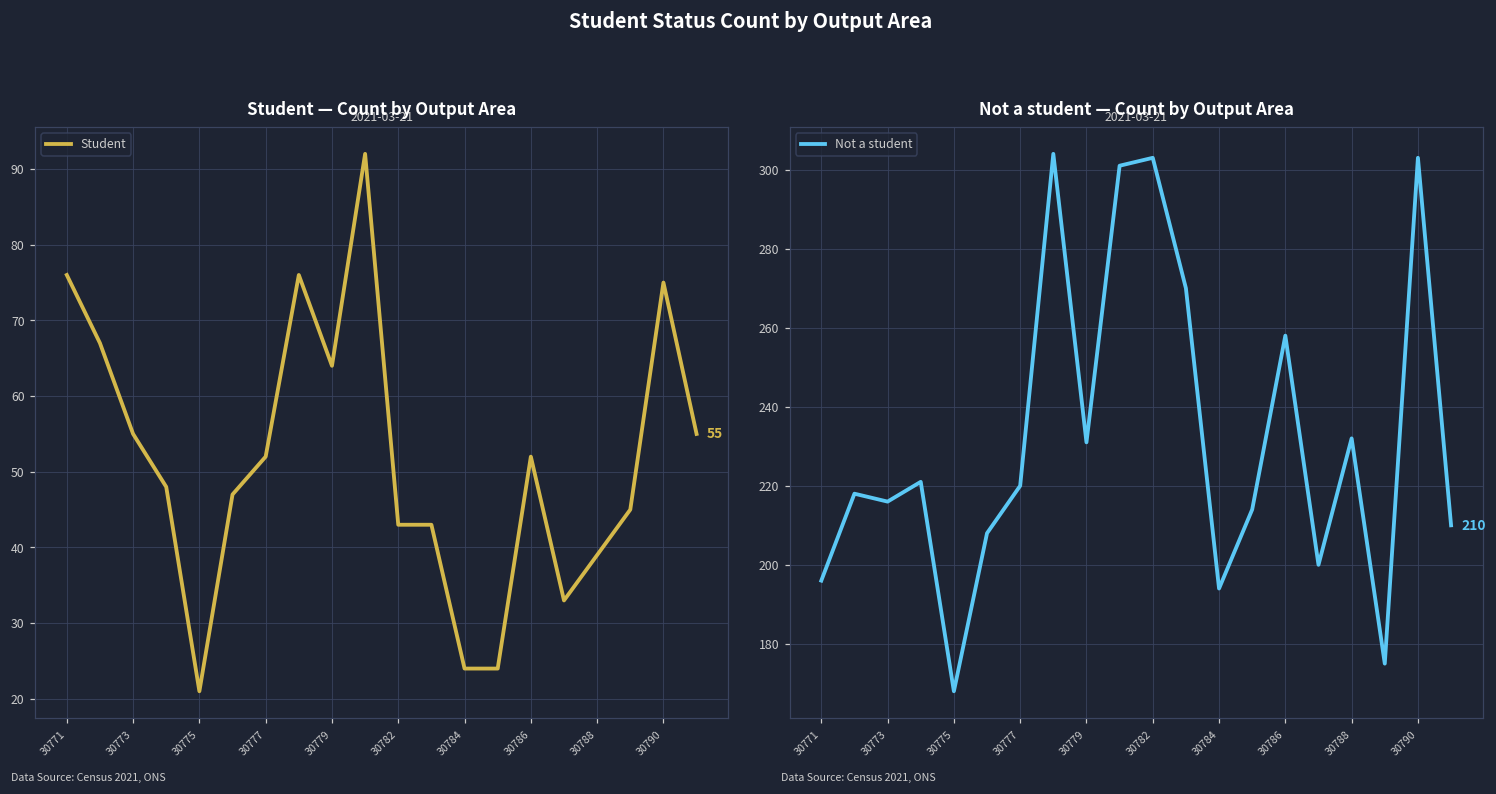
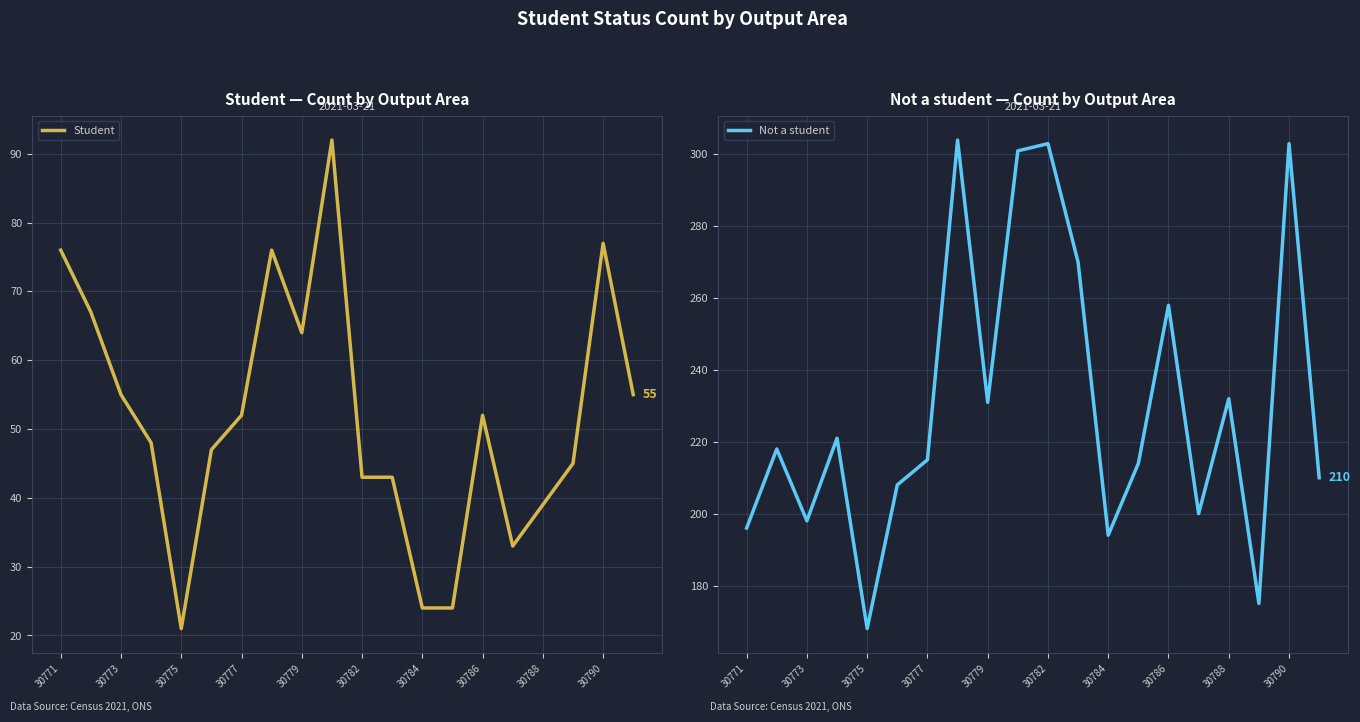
  {
    "Student — Count by Output Area": {
      "30771": 76,
      "30773": 55,
      "30775": 21,
      "30777": 52,
      "30779": 64,
      "30782": 43,
      "30784": 24,
      "30786": 52,
      "30788": 39,
-     "30790": 75
+     "30790": 77
    },
    "Not a student — Count by Output Area": {
      "30771": 196,
-     "30773": 216,
+     "30773": 198,
      "30775": 168,
-     "30777": 220,
+     "30777": 215,
      "30779": 231,
      "30782": 303,
      "30784": 194,
      "30786": 258,
      "30788": 232,
      "30790": 303
    }
  }
